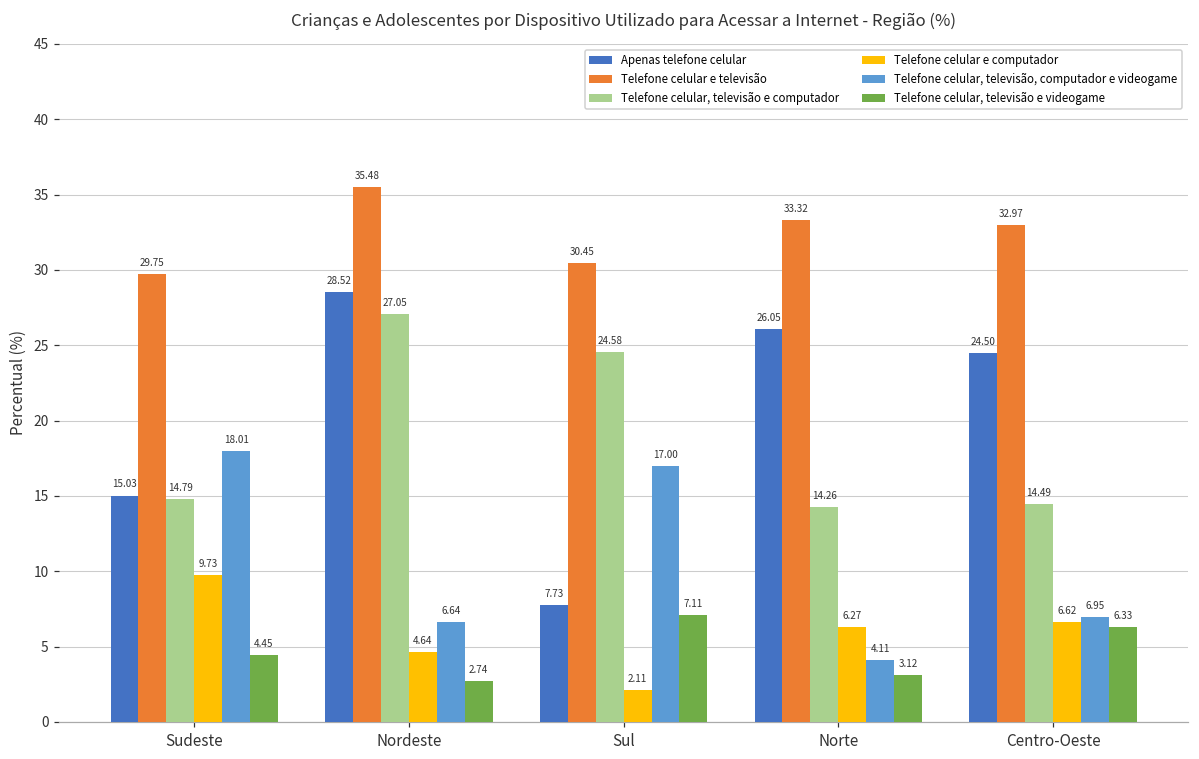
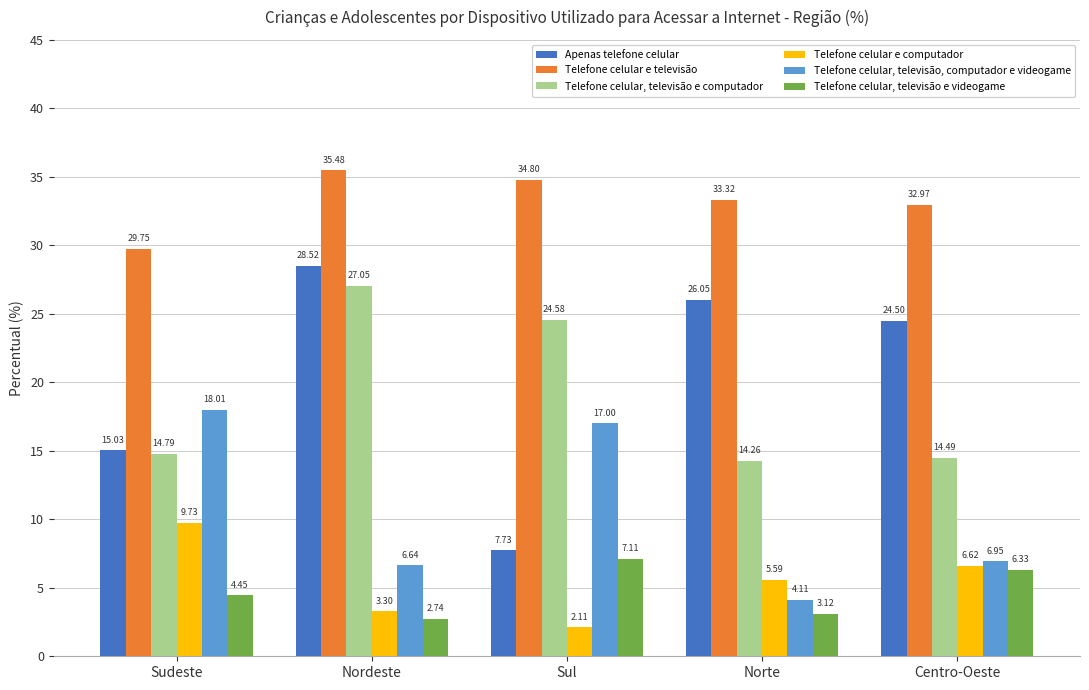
  {
    "Telefone celular e televisão": {
      "Sudeste": 29.75,
      "Nordeste": 35.48,
-     "Sul": 30.45,
+     "Sul": 34.80,
      "Norte": 33.32,
      "Centro-Oeste": 32.97
    },
    "Telefone celular, televisão e computador": {
      "Sudeste": 14.79,
      "Nordeste": 27.05,
      "Sul": 24.58,
      "Norte": 14.26,
      "Centro-Oeste": 14.49
    },
    "Telefone celular e computador": {
      "Sudeste": 9.73,
-     "Nordeste": 4.64,
+     "Nordeste": 3.30,
      "Sul": 2.11,
-     "Norte": 6.27,
+     "Norte": 5.59,
      "Centro-Oeste": 6.62
    },
    "Telefone celular, televisão e videogame": {
      "Sudeste": 4.45,
      "Nordeste": 2.74,
      "Sul": 7.11,
      "Norte": 3.12,
      "Centro-Oeste": 6.33
    }
  }
